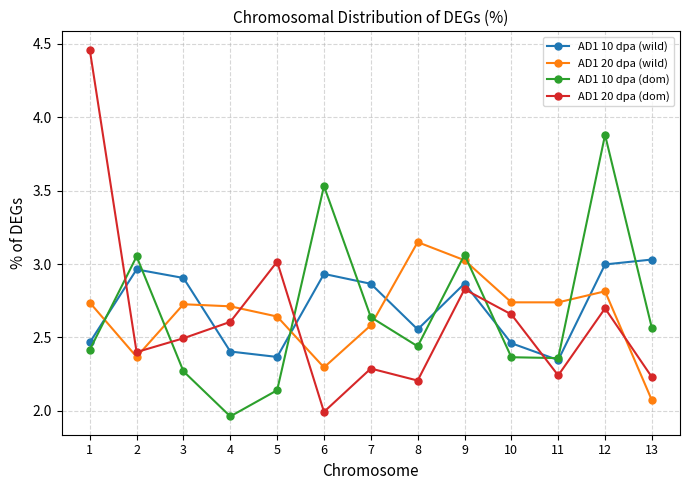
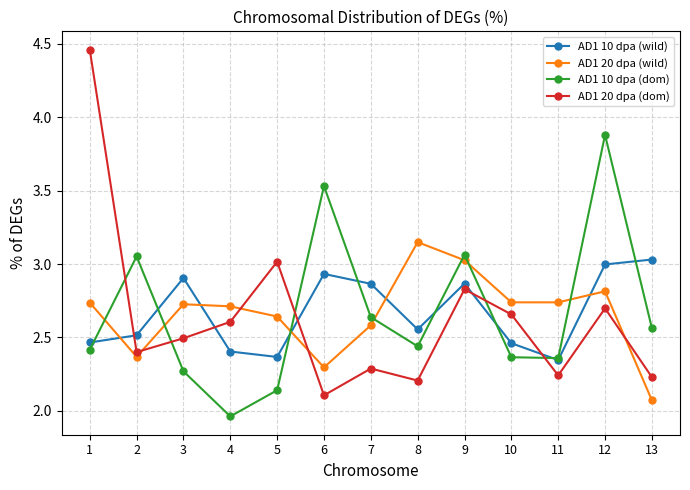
  {
    "AD1 10 dpa (wild)": {
      "1": 2.47,
-     "2": 2.96,
+     "2": 2.51,
      "3": 2.91,
      "4": 2.40,
      "5": 2.37,
      "6": 2.93,
      "7": 2.87,
      "8": 2.55,
      "9": 2.87,
      "10": 2.46,
      "12": 3.00,
      "13": 3.03
    },
    "AD1 20 dpa (wild)": {
      "1": 2.74,
      "2": 2.37,
      "3": 2.73,
      "4": 2.71,
      "5": 2.64,
      "6": 2.30,
      "7": 2.58,
      "8": 3.15,
      "9": 3.03,
      "10": 2.74,
      "11": 2.74,
      "12": 2.81,
      "13": 2.07
    },
    "AD1 10 dpa (dom)": {
      "1": 2.42,
      "2": 3.05,
      "3": 2.27,
      "4": 1.96,
      "5": 2.14,
      "6": 3.53,
      "7": 2.64,
      "8": 2.44,
      "9": 3.06,
      "10": 2.37,
      "12": 3.88,
      "13": 2.56
    },
    "AD1 20 dpa (dom)": {
      "1": 4.46,
      "2": 2.40,
      "3": 2.49,
      "4": 2.61,
      "5": 3.02,
-     "6": 1.99,
+     "6": 2.11,
      "7": 2.29,
      "8": 2.21,
      "9": 2.83,
      "10": 2.66,
      "11": 2.24,
      "12": 2.70,
      "13": 2.23
    }
  }
